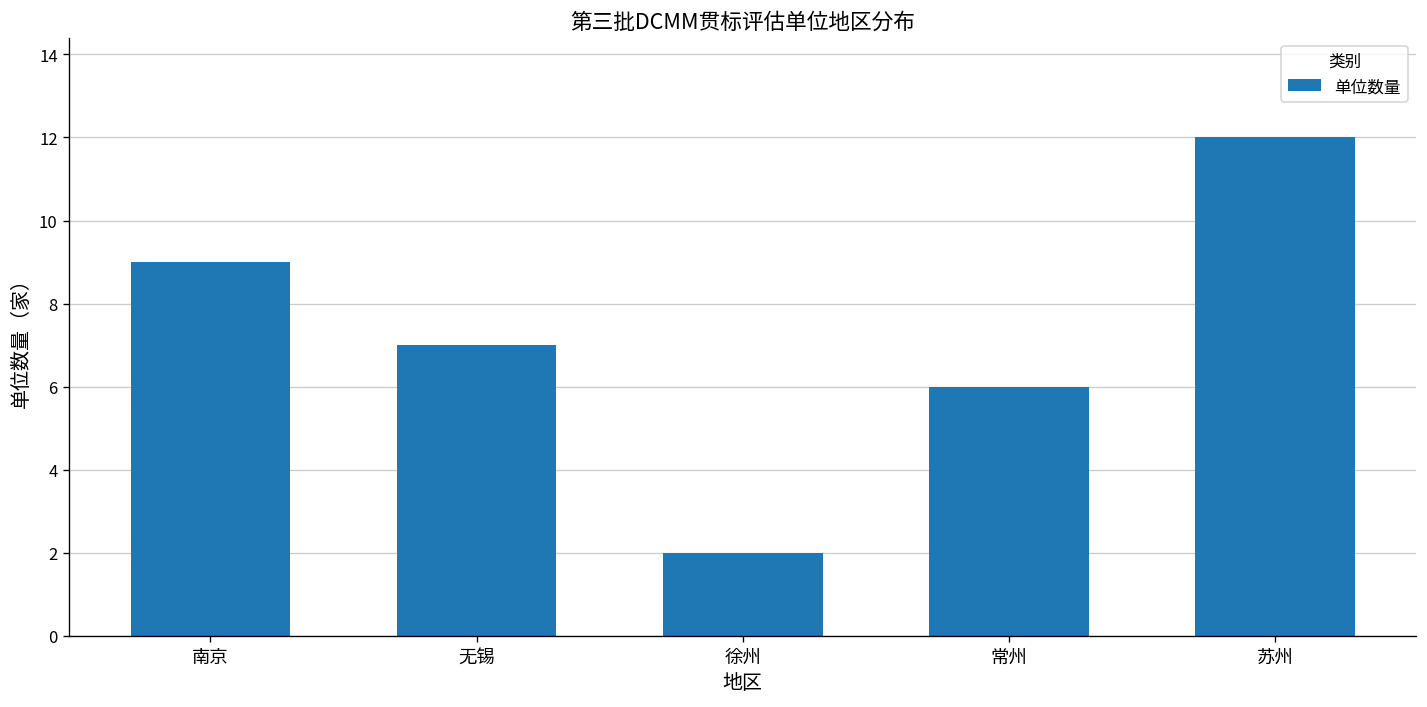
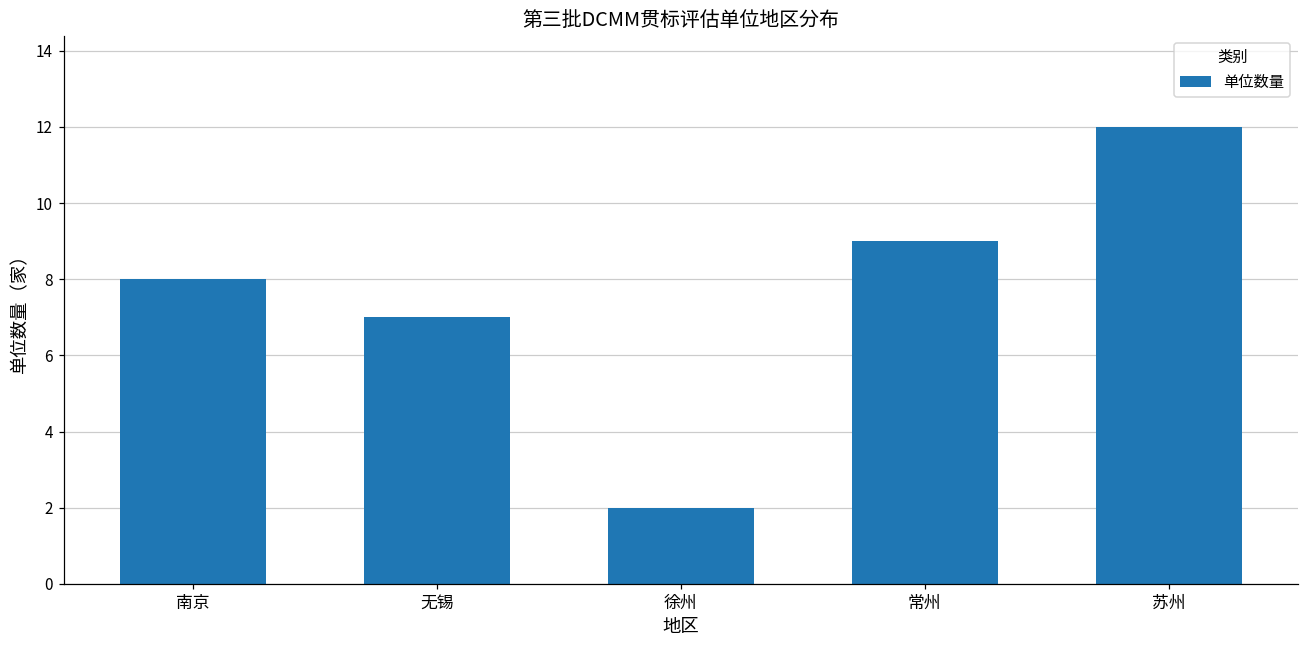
  {
-   "南京": 9,
+   "南京": 8,
    "无锡": 7,
    "徐州": 2,
-   "常州": 6,
+   "常州": 9,
    "苏州": 12
  }
